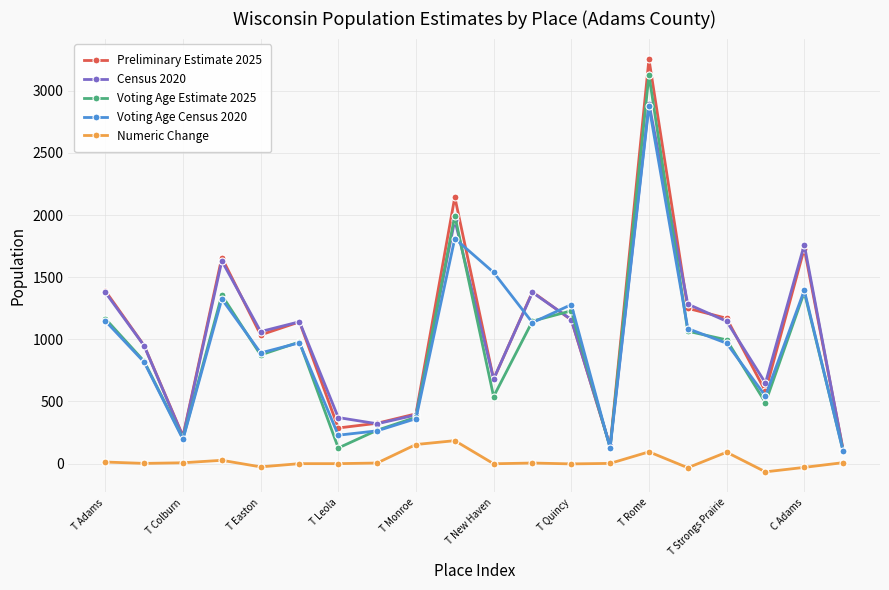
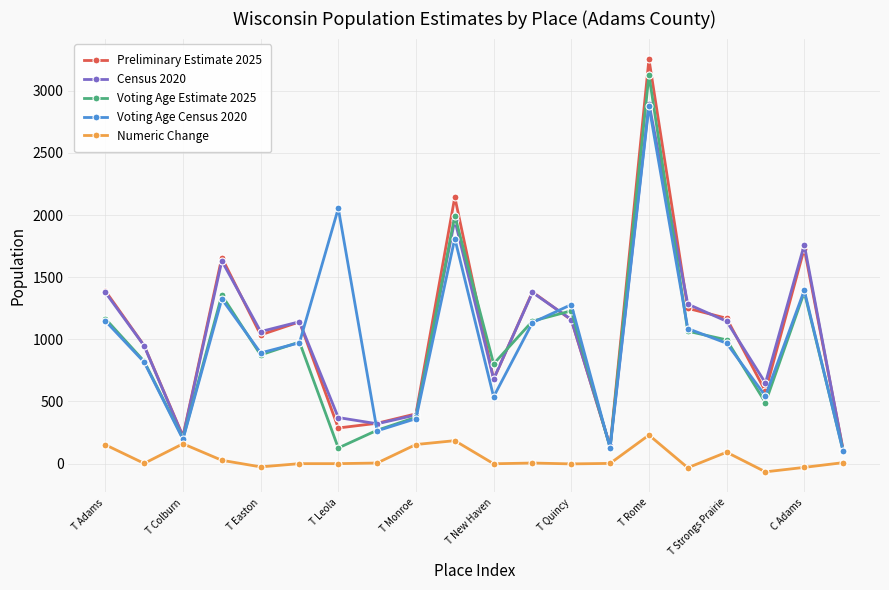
  {
    "Preliminary Estimate 2025": {
      "T Easton": 1040,
      "T Leola": 290,
      "T Rome": 3250,
      "T Strongs Prairie": 1170,
      "C Adams": 1730
    },
    "Census 2020": {
      "T Easton": 1060,
      "T Leola": 370,
      "T Strongs Prairie": 1150,
      "C Adams": 1760
    },
    "Voting Age Estimate 2025": {
      "T Leola": 130,
-     "T New Haven": 540,
+     "T New Haven": 800,
      "T Quincy": 1230,
      "T Rome": 3130,
      "T Strongs Prairie": 1000
    },
    "Voting Age Census 2020": {
-     "T Leola": 230,
-     "T New Haven": 1540,
+     "T Leola": 2050,
+     "T New Haven": 540,
      "T Quincy": 1280,
      "T Strongs Prairie": 970
    },
    "Numeric Change": {
-     "T Adams": 10,
-     "T Colburn": 10,
+     "T Adams": 150,
+     "T Colburn": 160,
      "T Easton": -30,
      "T Leola": 0,
      "T Monroe": 150,
      "T New Haven": 0,
      "T Quincy": 0,
-     "T Rome": 90,
+     "T Rome": 230,
      "T Strongs Prairie": 90,
      "C Adams": -30
    }
  }
